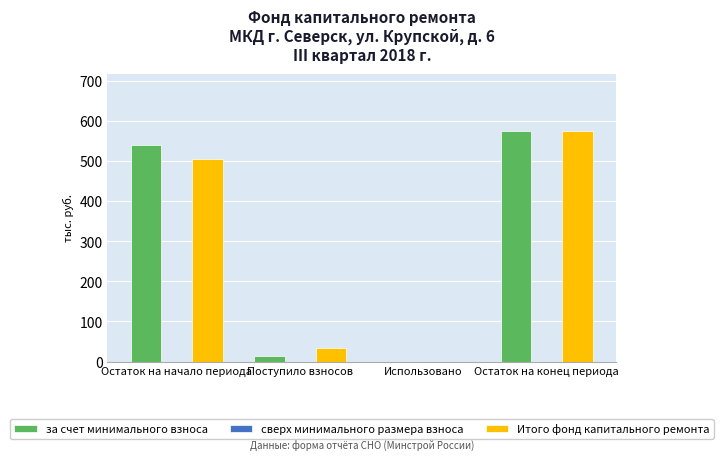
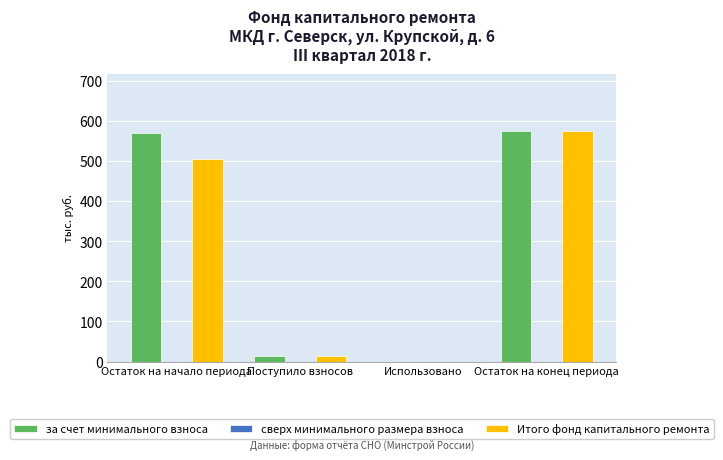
  {
    "за счет минимального взноса": {
-     "Остаток на начало периода": 540,
+     "Остаток на начало периода": 570,
      "Поступило взносов": 10,
      "Использовано": 0,
      "Остаток на конец периода": 570
    },
    "сверх минимального размера взноса": {
      "Остаток на начало периода": 0,
      "Поступило взносов": 0,
      "Использовано": 0,
      "Остаток на конец периода": 0
    },
    "Итого фонд капитального ремонта": {
      "Остаток на начало периода": 500,
-     "Поступило взносов": 30,
+     "Поступило взносов": 10,
      "Использовано": 0,
      "Остаток на конец периода": 570
    }
  }
